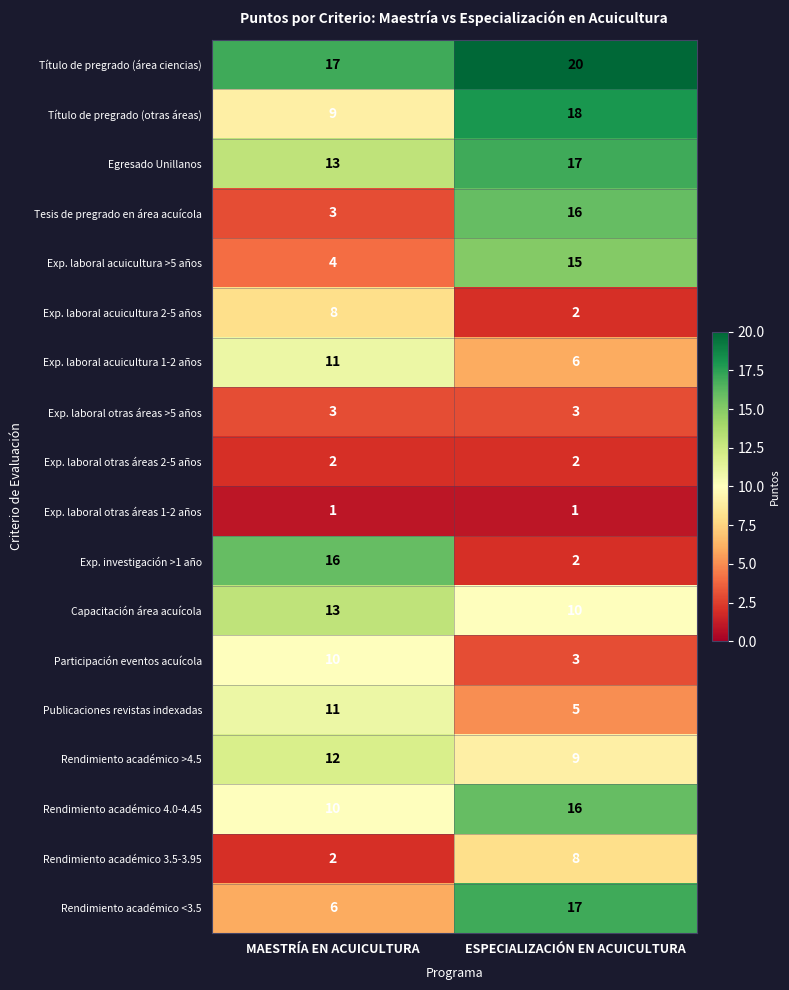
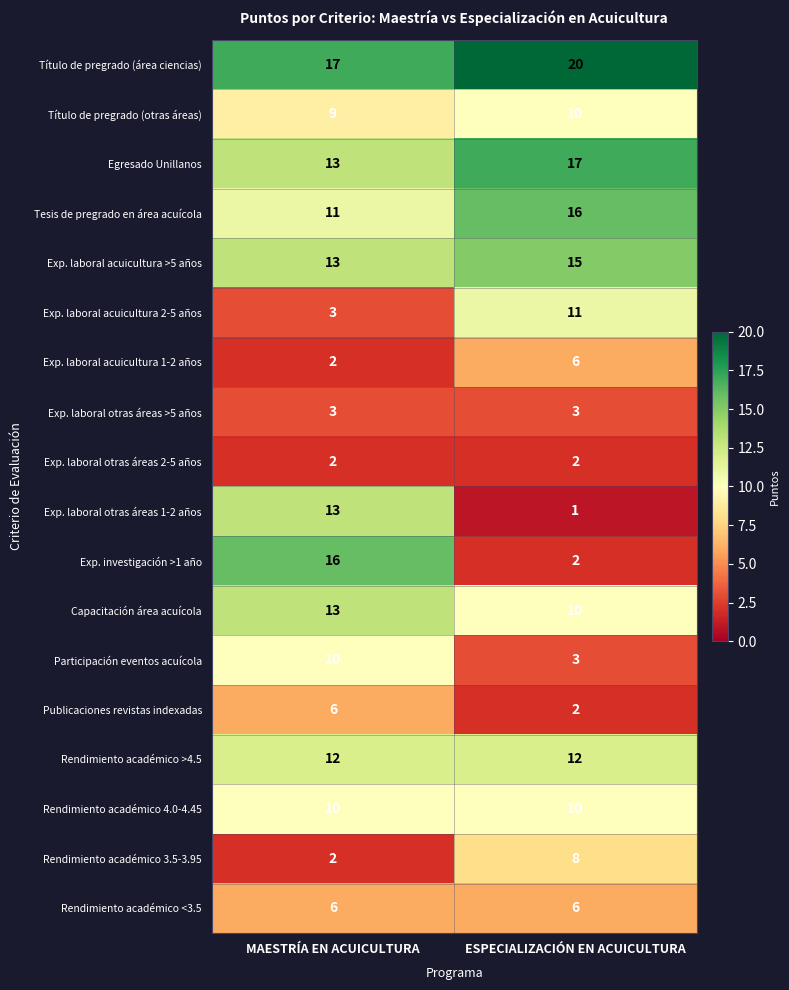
  {
    "Título de pregrado (área ciencias)": {
      "MAESTRÍA EN ACUICULTURA": 17,
      "ESPECIALIZACIÓN EN ACUICULTURA": 20
    },
    "Título de pregrado (otras áreas)": {
      "MAESTRÍA EN ACUICULTURA": 9,
-     "ESPECIALIZACIÓN EN ACUICULTURA": 18
+     "ESPECIALIZACIÓN EN ACUICULTURA": 10
    },
    "Egresado Unillanos": {
      "MAESTRÍA EN ACUICULTURA": 13,
      "ESPECIALIZACIÓN EN ACUICULTURA": 17
    },
    "Tesis de pregrado en área acuícola": {
-     "MAESTRÍA EN ACUICULTURA": 3,
+     "MAESTRÍA EN ACUICULTURA": 11,
      "ESPECIALIZACIÓN EN ACUICULTURA": 16
    },
    "Exp. laboral acuicultura >5 años": {
-     "MAESTRÍA EN ACUICULTURA": 4,
+     "MAESTRÍA EN ACUICULTURA": 13,
      "ESPECIALIZACIÓN EN ACUICULTURA": 15
    },
    "Exp. laboral acuicultura 2-5 años": {
-     "MAESTRÍA EN ACUICULTURA": 8,
-     "ESPECIALIZACIÓN EN ACUICULTURA": 2
+     "MAESTRÍA EN ACUICULTURA": 3,
+     "ESPECIALIZACIÓN EN ACUICULTURA": 11
    },
    "Exp. laboral acuicultura 1-2 años": {
-     "MAESTRÍA EN ACUICULTURA": 11,
+     "MAESTRÍA EN ACUICULTURA": 2,
      "ESPECIALIZACIÓN EN ACUICULTURA": 6
    },
    "Exp. laboral otras áreas >5 años": {
      "MAESTRÍA EN ACUICULTURA": 3,
      "ESPECIALIZACIÓN EN ACUICULTURA": 3
    },
    "Exp. laboral otras áreas 2-5 años": {
      "MAESTRÍA EN ACUICULTURA": 2,
      "ESPECIALIZACIÓN EN ACUICULTURA": 2
    },
    "Exp. laboral otras áreas 1-2 años": {
-     "MAESTRÍA EN ACUICULTURA": 1,
+     "MAESTRÍA EN ACUICULTURA": 13,
      "ESPECIALIZACIÓN EN ACUICULTURA": 1
    },
    "Exp. investigación >1 año": {
      "MAESTRÍA EN ACUICULTURA": 16,
      "ESPECIALIZACIÓN EN ACUICULTURA": 2
    },
    "Capacitación área acuícola": {
      "MAESTRÍA EN ACUICULTURA": 13,
      "ESPECIALIZACIÓN EN ACUICULTURA": 10
    },
    "Participación eventos acuícola": {
      "MAESTRÍA EN ACUICULTURA": 10,
      "ESPECIALIZACIÓN EN ACUICULTURA": 3
    },
    "Publicaciones revistas indexadas": {
-     "MAESTRÍA EN ACUICULTURA": 11,
-     "ESPECIALIZACIÓN EN ACUICULTURA": 5
+     "MAESTRÍA EN ACUICULTURA": 6,
+     "ESPECIALIZACIÓN EN ACUICULTURA": 2
    },
    "Rendimiento académico >4.5": {
      "MAESTRÍA EN ACUICULTURA": 12,
-     "ESPECIALIZACIÓN EN ACUICULTURA": 9
+     "ESPECIALIZACIÓN EN ACUICULTURA": 12
    },
    "Rendimiento académico 4.0-4.45": {
      "MAESTRÍA EN ACUICULTURA": 10,
-     "ESPECIALIZACIÓN EN ACUICULTURA": 16
+     "ESPECIALIZACIÓN EN ACUICULTURA": 10
    },
    "Rendimiento académico 3.5-3.95": {
      "MAESTRÍA EN ACUICULTURA": 2,
      "ESPECIALIZACIÓN EN ACUICULTURA": 8
    },
    "Rendimiento académico <3.5": {
      "MAESTRÍA EN ACUICULTURA": 6,
-     "ESPECIALIZACIÓN EN ACUICULTURA": 17
+     "ESPECIALIZACIÓN EN ACUICULTURA": 6
    }
  }
